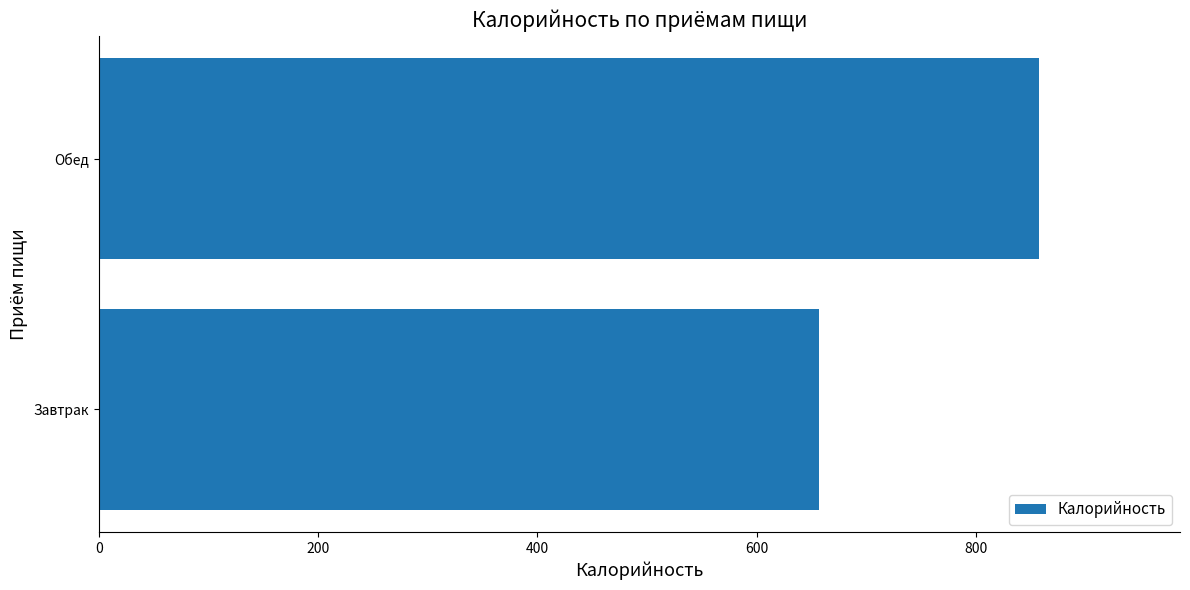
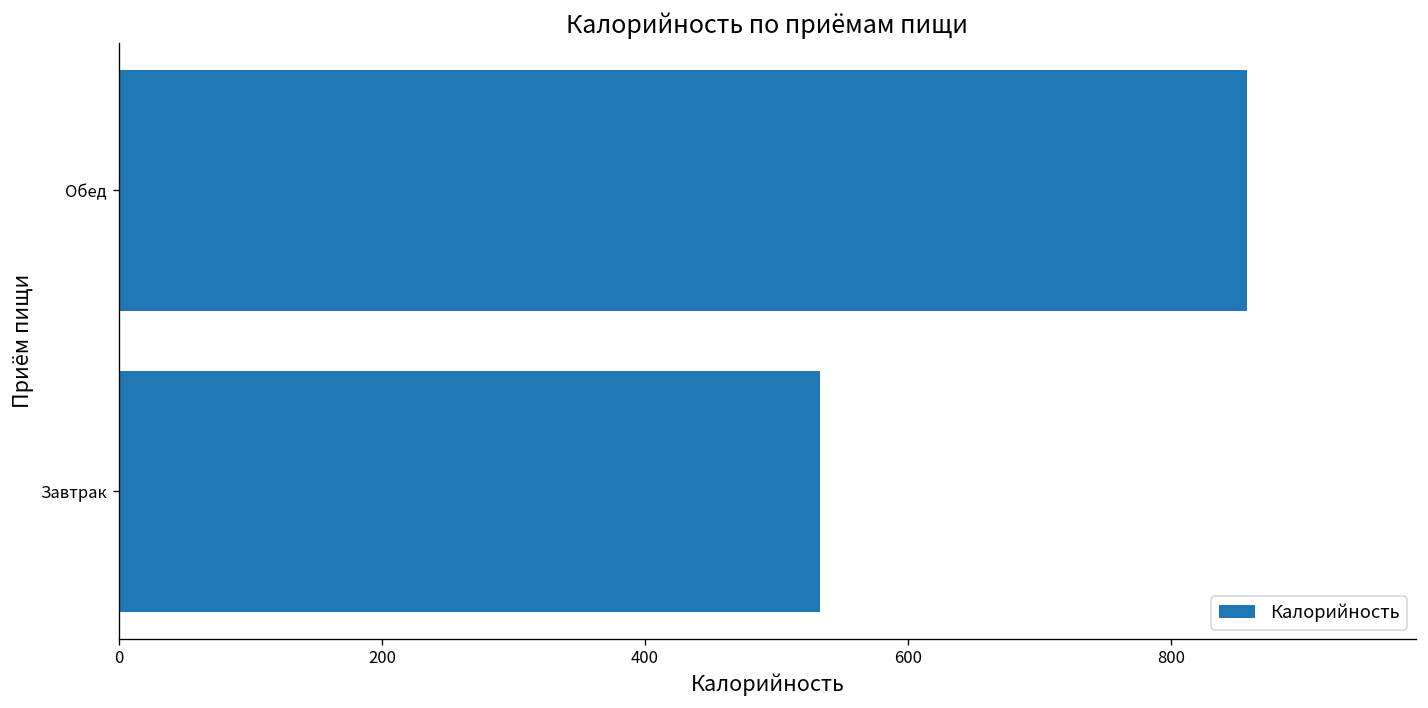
  {
    "Обед": 857,
-   "Завтрак": 657
+   "Завтрак": 533
  }
